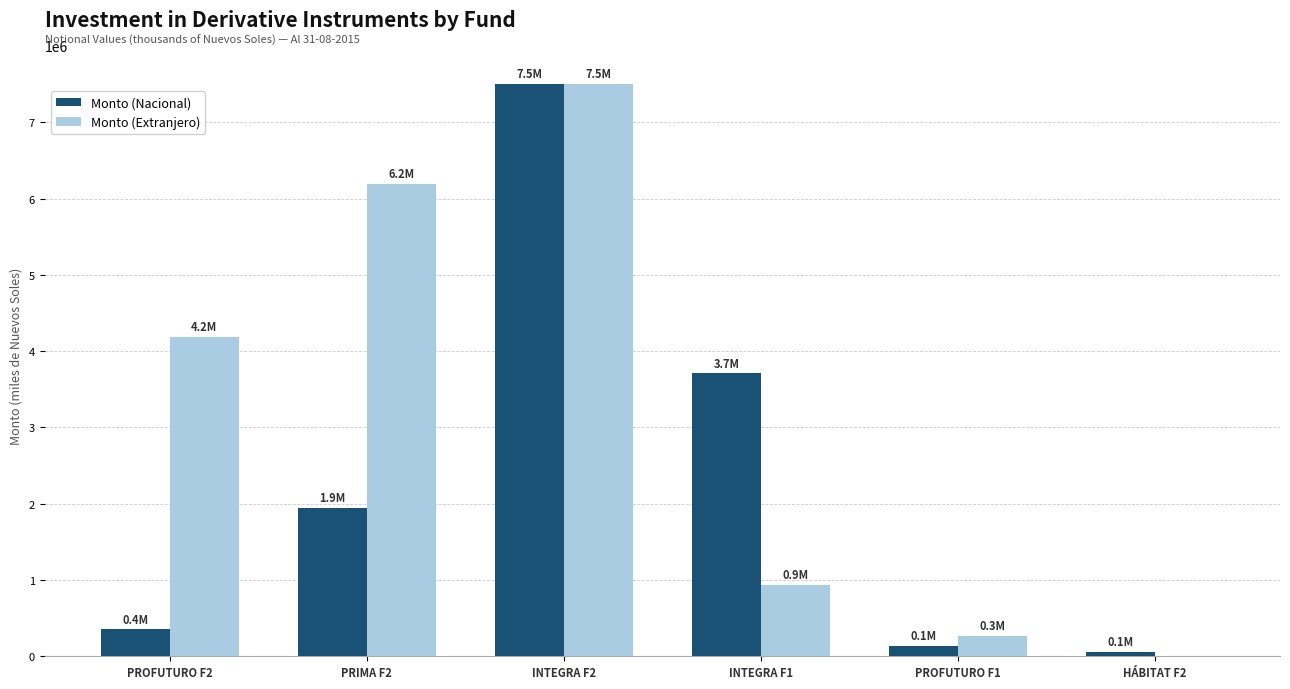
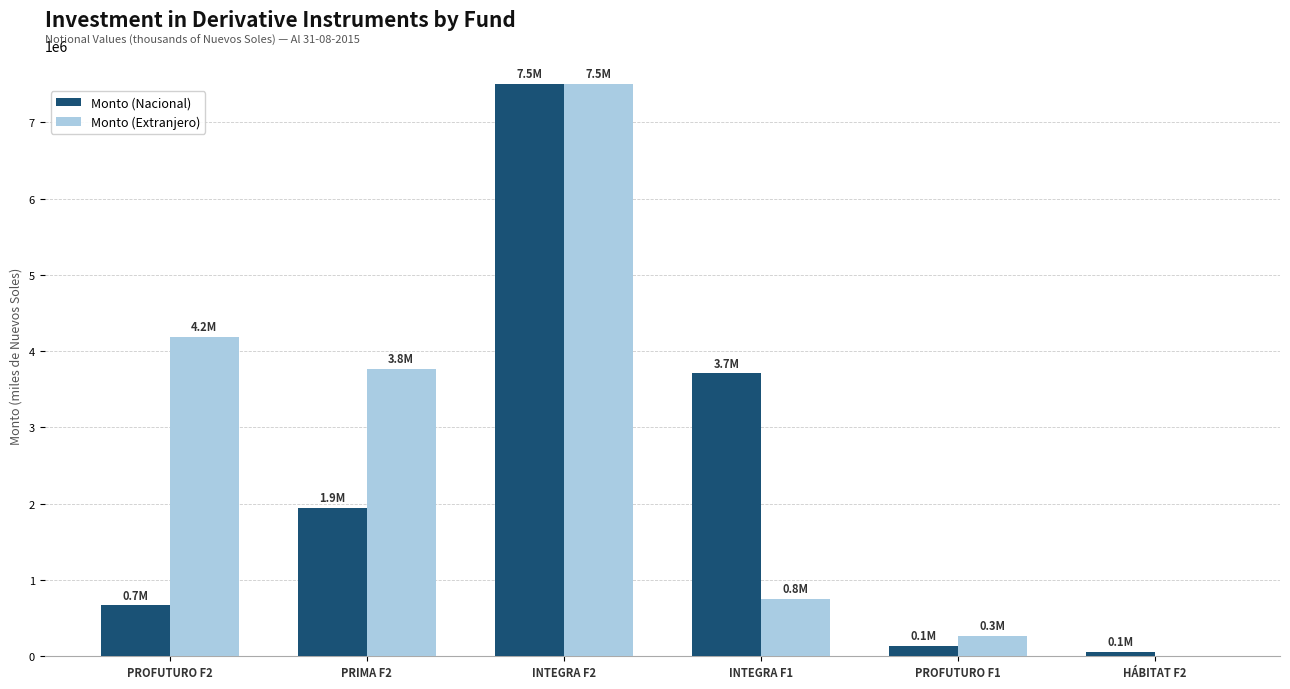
  {
    "Monto (Nacional)": {
-     "PROFUTURO F2": "0.4M",
+     "PROFUTURO F2": "0.7M",
      "PRIMA F2": "1.9M",
      "INTEGRA F2": "7.5M",
      "INTEGRA F1": "3.7M",
      "PROFUTURO F1": "0.1M",
      "HÁBITAT F2": "0.1M"
    },
    "Monto (Extranjero)": {
      "PROFUTURO F2": "4.2M",
-     "PRIMA F2": "6.2M",
+     "PRIMA F2": "3.8M",
      "INTEGRA F2": "7.5M",
-     "INTEGRA F1": "0.9M",
+     "INTEGRA F1": "0.8M",
      "PROFUTURO F1": "0.3M"
    }
  }
